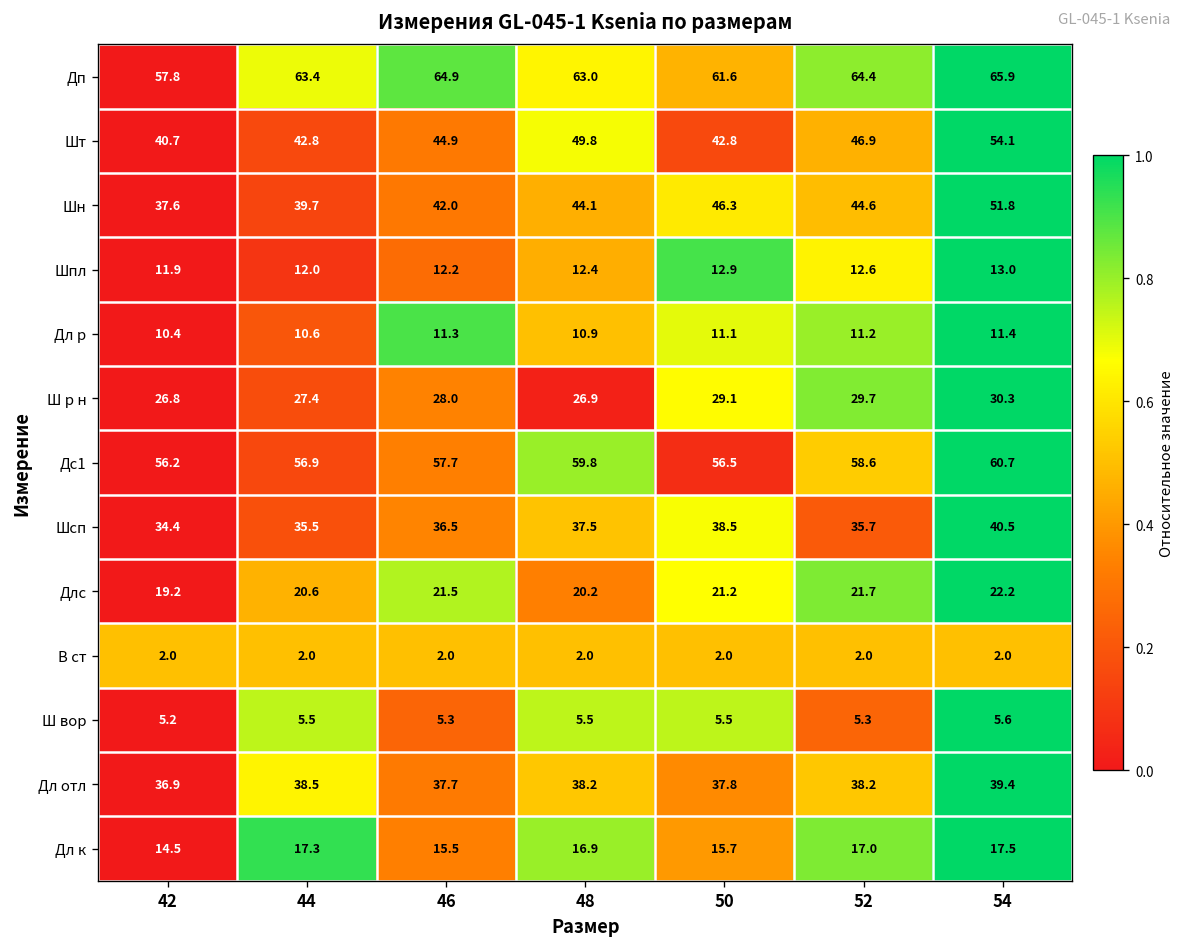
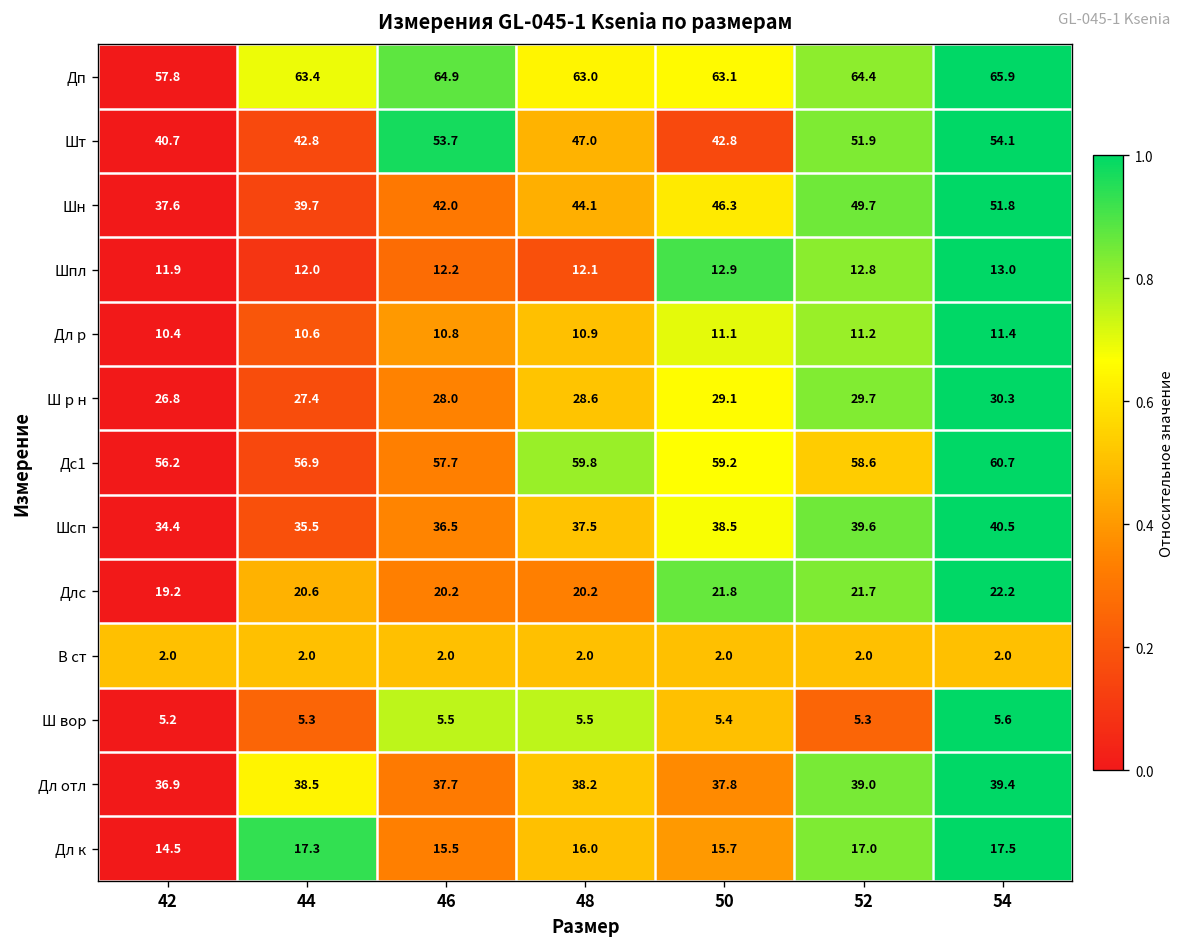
  {
    "Дп": {
      "42": 57.8,
      "44": 63.4,
      "46": 64.9,
      "48": 63.0,
-     "50": 61.6,
+     "50": 63.1,
      "52": 64.4,
      "54": 65.9
    },
    "Шт": {
      "42": 40.7,
      "44": 42.8,
-     "46": 44.9,
-     "48": 49.8,
+     "46": 53.7,
+     "48": 47.0,
      "50": 42.8,
-     "52": 46.9,
+     "52": 51.9,
      "54": 54.1
    },
    "Шн": {
      "42": 37.6,
      "44": 39.7,
      "46": 42.0,
      "48": 44.1,
      "50": 46.3,
-     "52": 44.6,
+     "52": 49.7,
      "54": 51.8
    },
    "Шпл": {
      "42": 11.9,
      "44": 12.0,
      "46": 12.2,
-     "48": 12.4,
+     "48": 12.1,
      "50": 12.9,
-     "52": 12.6,
+     "52": 12.8,
      "54": 13.0
    },
    "Дл р": {
      "42": 10.4,
      "44": 10.6,
-     "46": 11.3,
+     "46": 10.8,
      "48": 10.9,
      "50": 11.1,
      "52": 11.2,
      "54": 11.4
    },
    "Ш р н": {
      "42": 26.8,
      "44": 27.4,
      "46": 28.0,
-     "48": 26.9,
+     "48": 28.6,
      "50": 29.1,
      "52": 29.7,
      "54": 30.3
    },
    "Дс1": {
      "42": 56.2,
      "44": 56.9,
      "46": 57.7,
      "48": 59.8,
-     "50": 56.5,
+     "50": 59.2,
      "52": 58.6,
      "54": 60.7
    },
    "Шсп": {
      "42": 34.4,
      "44": 35.5,
      "46": 36.5,
      "48": 37.5,
      "50": 38.5,
-     "52": 35.7,
+     "52": 39.6,
      "54": 40.5
    },
    "Длс": {
      "42": 19.2,
      "44": 20.6,
-     "46": 21.5,
+     "46": 20.2,
      "48": 20.2,
-     "50": 21.2,
+     "50": 21.8,
      "52": 21.7,
      "54": 22.2
    },
    "В ст": {
      "42": 2.0,
      "44": 2.0,
      "46": 2.0,
      "48": 2.0,
      "50": 2.0,
      "52": 2.0,
      "54": 2.0
    },
    "Ш вор": {
      "42": 5.2,
-     "44": 5.5,
-     "46": 5.3,
+     "44": 5.3,
+     "46": 5.5,
      "48": 5.5,
-     "50": 5.5,
+     "50": 5.4,
      "52": 5.3,
      "54": 5.6
    },
    "Дл отл": {
      "42": 36.9,
      "44": 38.5,
      "46": 37.7,
      "48": 38.2,
      "50": 37.8,
-     "52": 38.2,
+     "52": 39.0,
      "54": 39.4
    },
    "Дл к": {
      "42": 14.5,
      "44": 17.3,
      "46": 15.5,
-     "48": 16.9,
+     "48": 16.0,
      "50": 15.7,
      "52": 17.0,
      "54": 17.5
    }
  }
